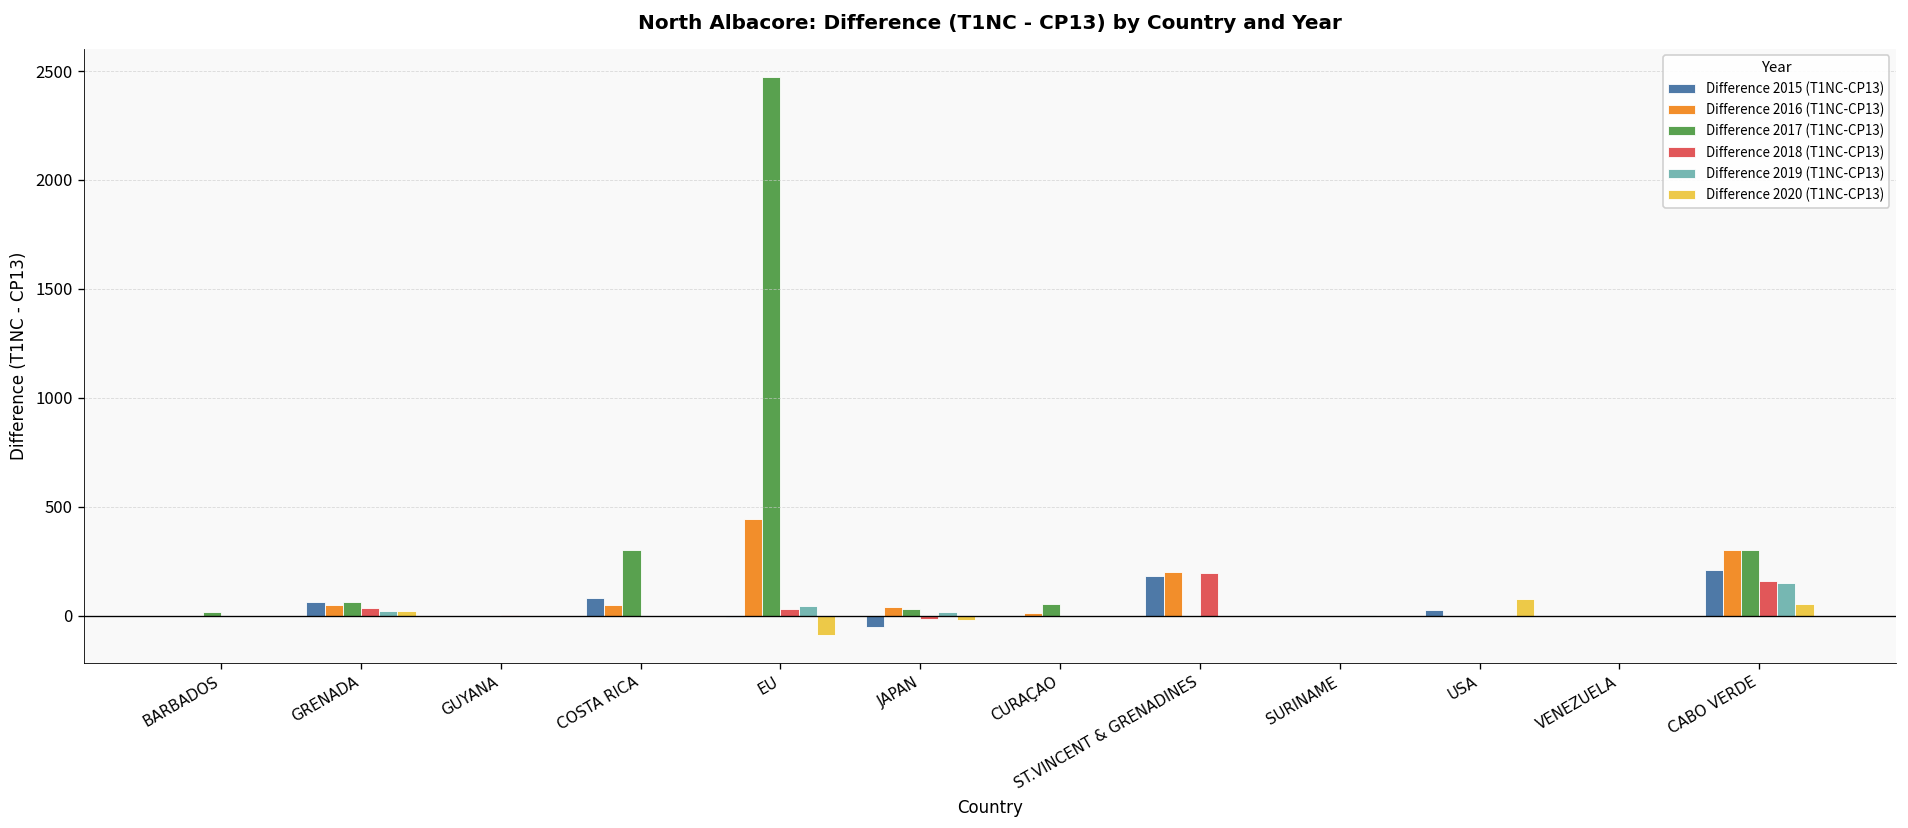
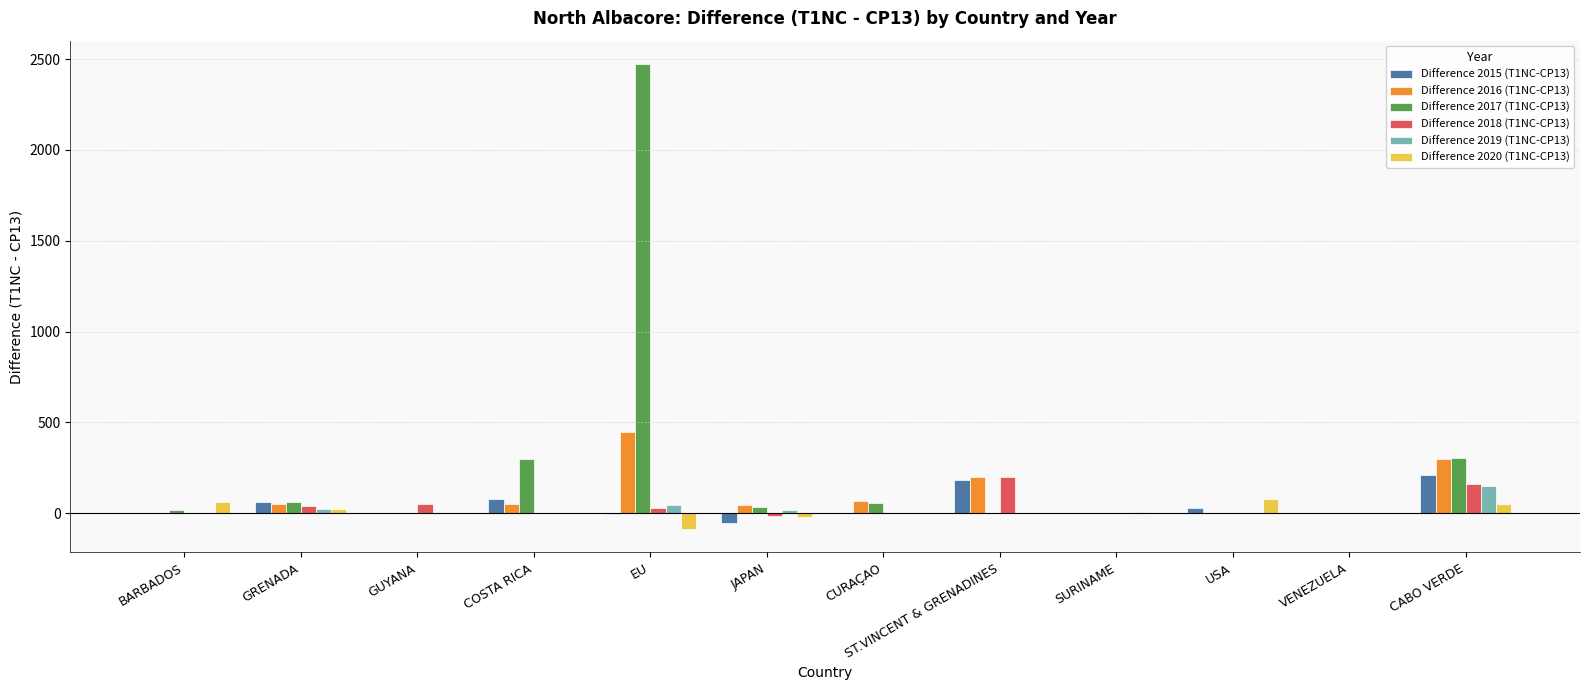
  {
    "Difference 2015 (T1NC-CP13)": {
      "BARBADOS": 0,
      "GRENADA": 60,
      "GUYANA": 0,
      "COSTA RICA": 80,
      "JAPAN": -50,
      "CURAÇAO": 0,
      "ST.VINCENT & GRENADINES": 180,
      "SURINAME": 0,
      "USA": 30,
      "VENEZUELA": 0,
      "CABO VERDE": 210
    },
    "Difference 2016 (T1NC-CP13)": {
      "BARBADOS": 0,
      "GRENADA": 50,
      "GUYANA": 0,
      "COSTA RICA": 50,
      "EU": 450,
      "JAPAN": 40,
-     "CURAÇAO": 10,
+     "CURAÇAO": 70,
      "ST.VINCENT & GRENADINES": 200,
      "SURINAME": 0,
      "USA": 0,
      "VENEZUELA": 0,
      "CABO VERDE": 300
    },
    "Difference 2017 (T1NC-CP13)": {
      "BARBADOS": 20,
      "GRENADA": 60,
      "GUYANA": 0,
      "COSTA RICA": 300,
      "EU": 2470,
      "JAPAN": 30,
      "CURAÇAO": 60,
      "ST.VINCENT & GRENADINES": 0,
      "SURINAME": 0,
      "USA": 0,
      "VENEZUELA": 0,
      "CABO VERDE": 300
    },
    "Difference 2018 (T1NC-CP13)": {
      "BARBADOS": 0,
      "GRENADA": 40,
-     "GUYANA": 0,
+     "GUYANA": 50,
      "COSTA RICA": 0,
      "EU": 30,
      "JAPAN": -20,
      "CURAÇAO": 0,
      "ST.VINCENT & GRENADINES": 200,
      "SURINAME": 0,
      "USA": 0,
      "VENEZUELA": 0,
      "CABO VERDE": 160
    },
    "Difference 2019 (T1NC-CP13)": {
      "BARBADOS": 0,
      "GRENADA": 20,
      "GUYANA": 0,
      "COSTA RICA": 0,
      "EU": 50,
      "JAPAN": 20,
      "CURAÇAO": 0,
      "ST.VINCENT & GRENADINES": 0,
      "USA": 0,
      "VENEZUELA": 0,
      "CABO VERDE": 150
    },
    "Difference 2020 (T1NC-CP13)": {
-     "BARBADOS": 0,
+     "BARBADOS": 60,
      "GRENADA": 20,
      "GUYANA": 0,
      "COSTA RICA": 0,
      "EU": -90,
      "JAPAN": -20,
      "CURAÇAO": 0,
      "ST.VINCENT & GRENADINES": 0,
      "SURINAME": 0,
      "USA": 80,
      "VENEZUELA": 0,
      "CABO VERDE": 50
    }
  }
